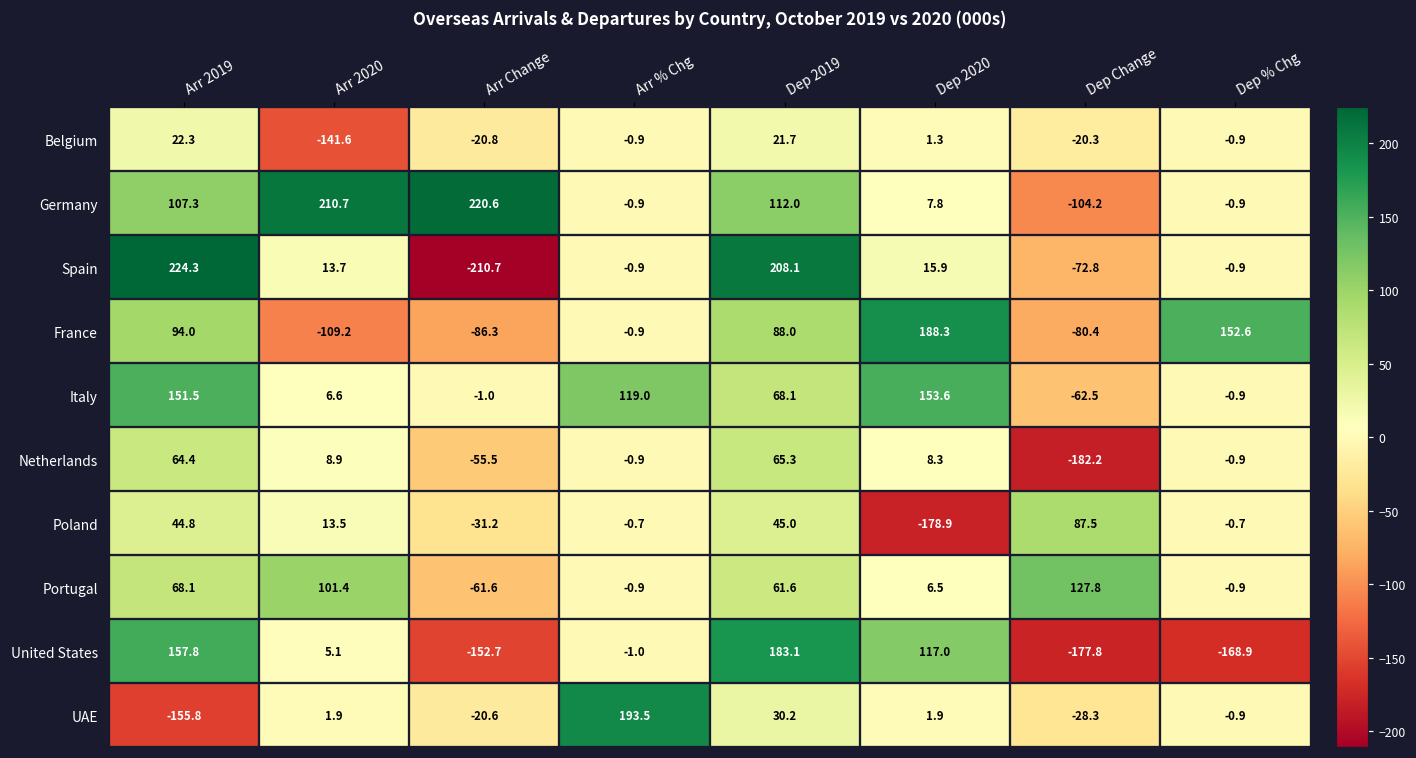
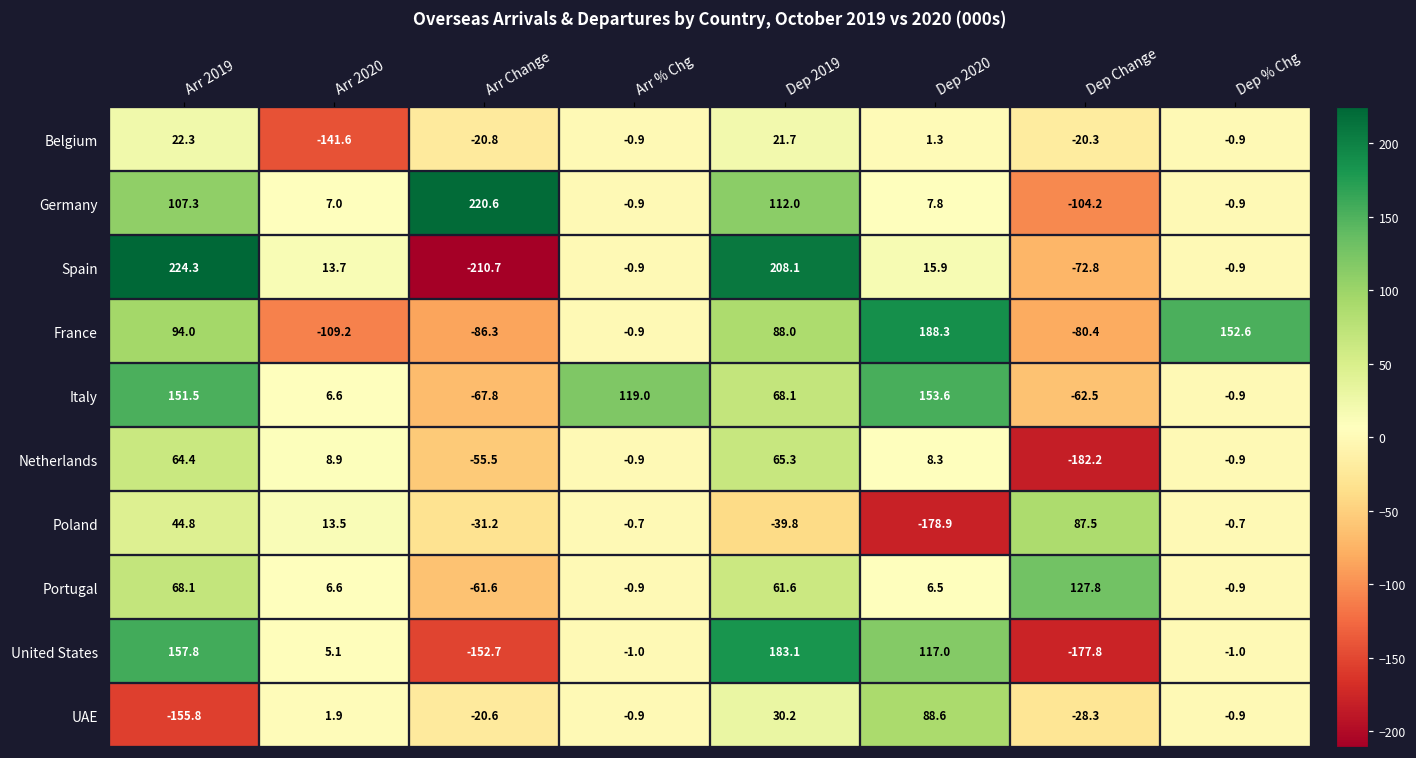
  {
    "Belgium": {
      "Arr 2019": 22.3,
      "Arr 2020": -141.6,
      "Arr Change": -20.8,
      "Arr % Chg": -0.9,
      "Dep 2019": 21.7,
      "Dep 2020": 1.3,
      "Dep Change": -20.3,
      "Dep % Chg": -0.9
    },
    "Germany": {
      "Arr 2019": 107.3,
-     "Arr 2020": 210.7,
+     "Arr 2020": 7.0,
      "Arr Change": 220.6,
      "Arr % Chg": -0.9,
      "Dep 2019": 112.0,
      "Dep 2020": 7.8,
      "Dep Change": -104.2,
      "Dep % Chg": -0.9
    },
    "Spain": {
      "Arr 2019": 224.3,
      "Arr 2020": 13.7,
      "Arr Change": -210.7,
      "Arr % Chg": -0.9,
      "Dep 2019": 208.1,
      "Dep 2020": 15.9,
      "Dep Change": -72.8,
      "Dep % Chg": -0.9
    },
    "France": {
      "Arr 2019": 94.0,
      "Arr 2020": -109.2,
      "Arr Change": -86.3,
      "Arr % Chg": -0.9,
      "Dep 2019": 88.0,
      "Dep 2020": 188.3,
      "Dep Change": -80.4,
      "Dep % Chg": 152.6
    },
    "Italy": {
      "Arr 2019": 151.5,
      "Arr 2020": 6.6,
-     "Arr Change": -1.0,
+     "Arr Change": -67.8,
      "Arr % Chg": 119.0,
      "Dep 2019": 68.1,
      "Dep 2020": 153.6,
      "Dep Change": -62.5,
      "Dep % Chg": -0.9
    },
    "Netherlands": {
      "Arr 2019": 64.4,
      "Arr 2020": 8.9,
      "Arr Change": -55.5,
      "Arr % Chg": -0.9,
      "Dep 2019": 65.3,
      "Dep 2020": 8.3,
      "Dep Change": -182.2,
      "Dep % Chg": -0.9
    },
    "Poland": {
      "Arr 2019": 44.8,
      "Arr 2020": 13.5,
      "Arr Change": -31.2,
      "Arr % Chg": -0.7,
-     "Dep 2019": 45.0,
+     "Dep 2019": -39.8,
      "Dep 2020": -178.9,
      "Dep Change": 87.5,
      "Dep % Chg": -0.7
    },
    "Portugal": {
      "Arr 2019": 68.1,
-     "Arr 2020": 101.4,
+     "Arr 2020": 6.6,
      "Arr Change": -61.6,
      "Arr % Chg": -0.9,
      "Dep 2019": 61.6,
      "Dep 2020": 6.5,
      "Dep Change": 127.8,
      "Dep % Chg": -0.9
    },
    "United States": {
      "Arr 2019": 157.8,
      "Arr 2020": 5.1,
      "Arr Change": -152.7,
      "Arr % Chg": -1.0,
      "Dep 2019": 183.1,
      "Dep 2020": 117.0,
      "Dep Change": -177.8,
-     "Dep % Chg": -168.9
+     "Dep % Chg": -1.0
    },
    "UAE": {
      "Arr 2019": -155.8,
      "Arr 2020": 1.9,
      "Arr Change": -20.6,
-     "Arr % Chg": 193.5,
+     "Arr % Chg": -0.9,
      "Dep 2019": 30.2,
-     "Dep 2020": 1.9,
+     "Dep 2020": 88.6,
      "Dep Change": -28.3,
      "Dep % Chg": -0.9
    }
  }
